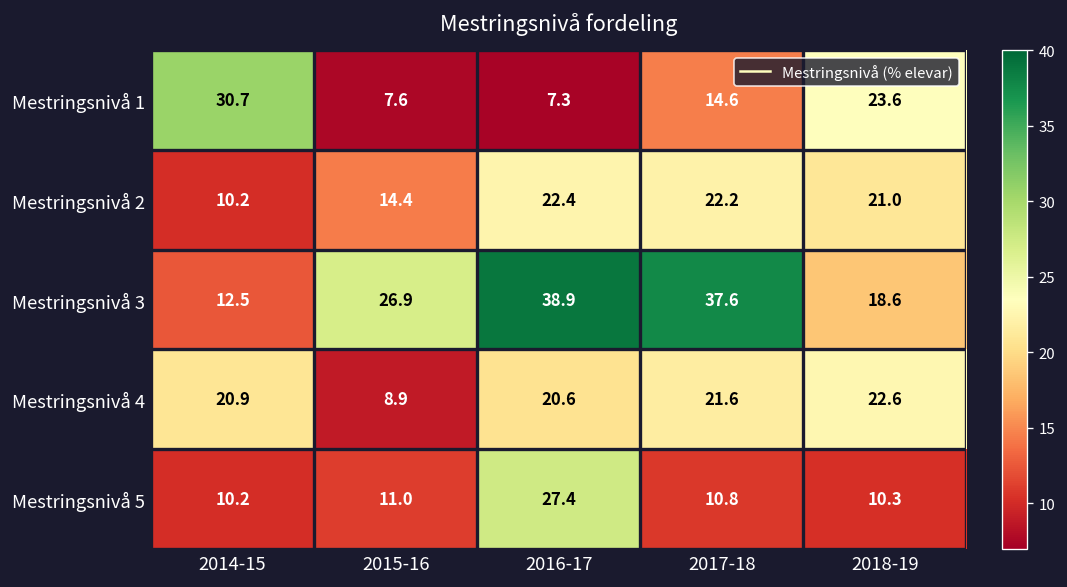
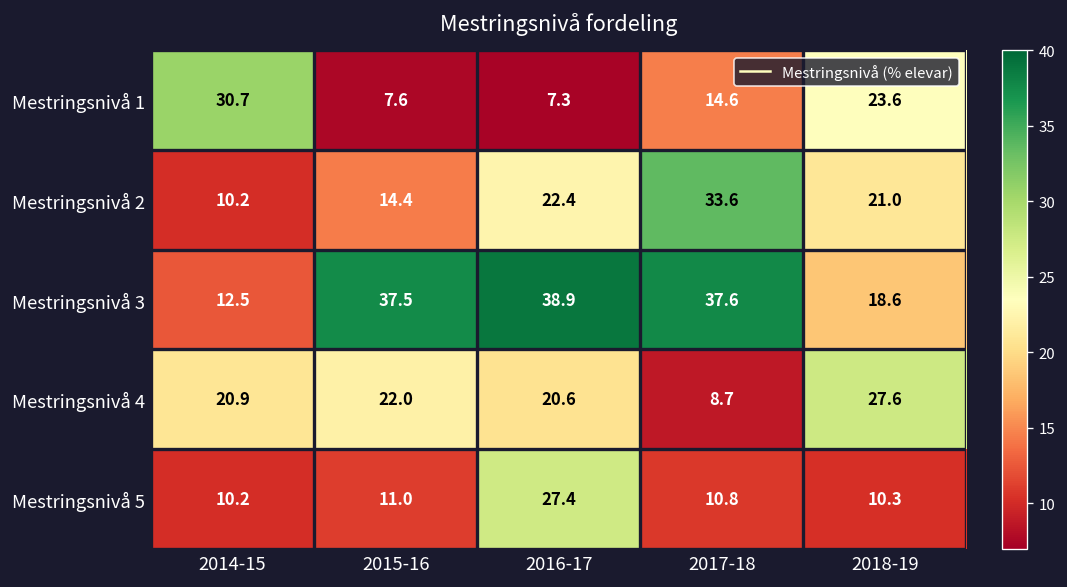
  {
    "Mestringsnivå 1": {
      "2014-15": 30.7,
      "2015-16": 7.6,
      "2016-17": 7.3,
      "2017-18": 14.6,
      "2018-19": 23.6
    },
    "Mestringsnivå 2": {
      "2014-15": 10.2,
      "2015-16": 14.4,
      "2016-17": 22.4,
-     "2017-18": 22.2,
+     "2017-18": 33.6,
      "2018-19": 21.0
    },
    "Mestringsnivå 3": {
      "2014-15": 12.5,
-     "2015-16": 26.9,
+     "2015-16": 37.5,
      "2016-17": 38.9,
      "2017-18": 37.6,
      "2018-19": 18.6
    },
    "Mestringsnivå 4": {
      "2014-15": 20.9,
-     "2015-16": 8.9,
+     "2015-16": 22.0,
      "2016-17": 20.6,
-     "2017-18": 21.6,
-     "2018-19": 22.6
+     "2017-18": 8.7,
+     "2018-19": 27.6
    },
    "Mestringsnivå 5": {
      "2014-15": 10.2,
      "2015-16": 11.0,
      "2016-17": 27.4,
      "2017-18": 10.8,
      "2018-19": 10.3
    }
  }
